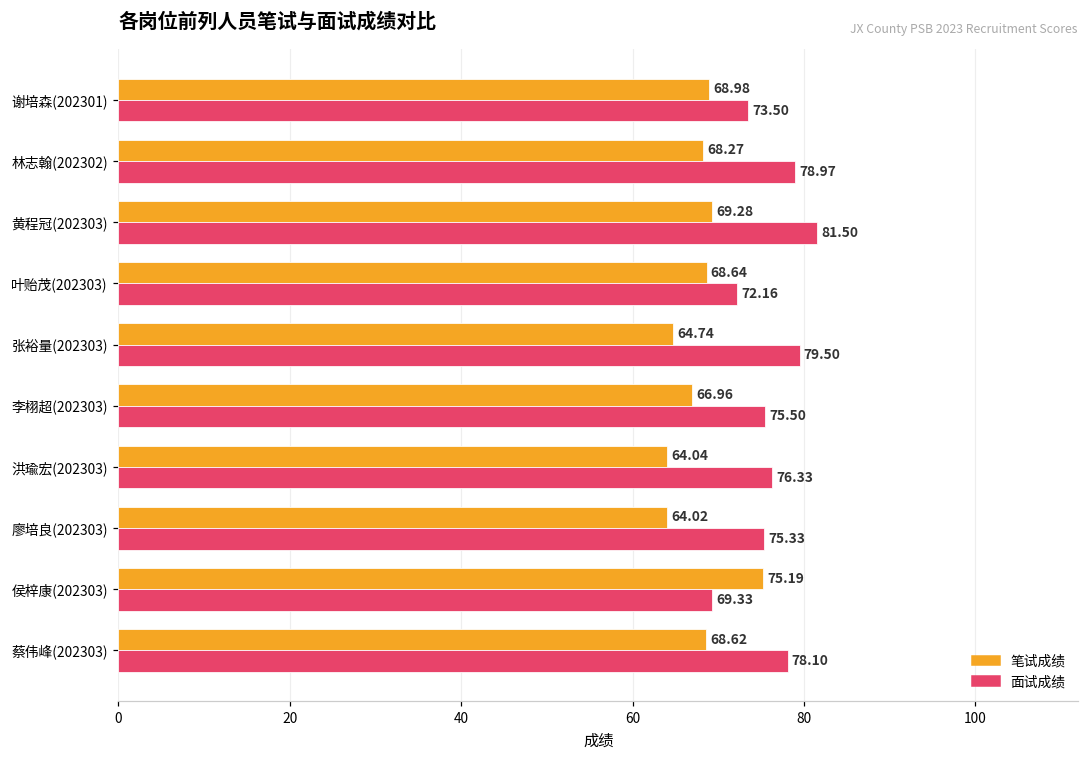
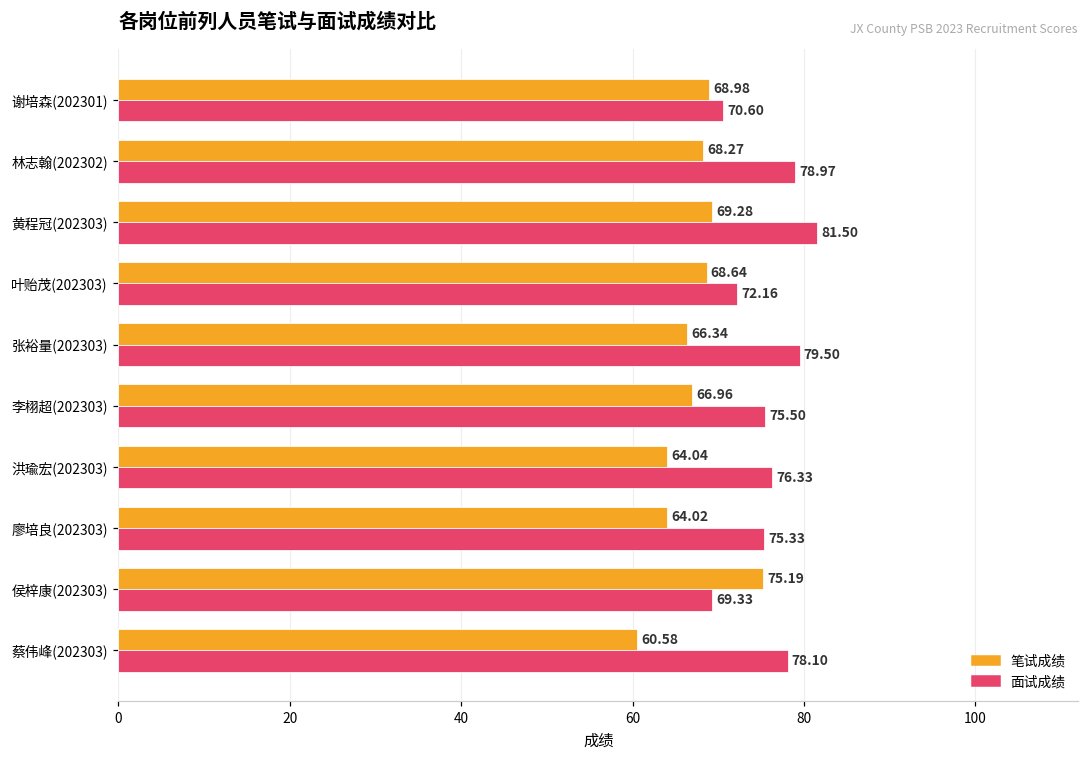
  {
    "笔试成绩": {
      "谢培森(202301)": 68.98,
      "林志翰(202302)": 68.27,
      "黄程冠(202303)": 69.28,
      "叶贻茂(202303)": 68.64,
-     "张裕量(202303)": 64.74,
+     "张裕量(202303)": 66.34,
      "李栩超(202303)": 66.96,
      "洪瑜宏(202303)": 64.04,
      "廖培良(202303)": 64.02,
      "侯梓康(202303)": 75.19,
-     "蔡伟峰(202303)": 68.62
+     "蔡伟峰(202303)": 60.58
    },
    "面试成绩": {
-     "谢培森(202301)": 73.50,
+     "谢培森(202301)": 70.60,
      "林志翰(202302)": 78.97,
      "黄程冠(202303)": 81.50,
      "叶贻茂(202303)": 72.16,
      "张裕量(202303)": 79.50,
      "李栩超(202303)": 75.50,
      "洪瑜宏(202303)": 76.33,
      "廖培良(202303)": 75.33,
      "侯梓康(202303)": 69.33,
      "蔡伟峰(202303)": 78.10
    }
  }
